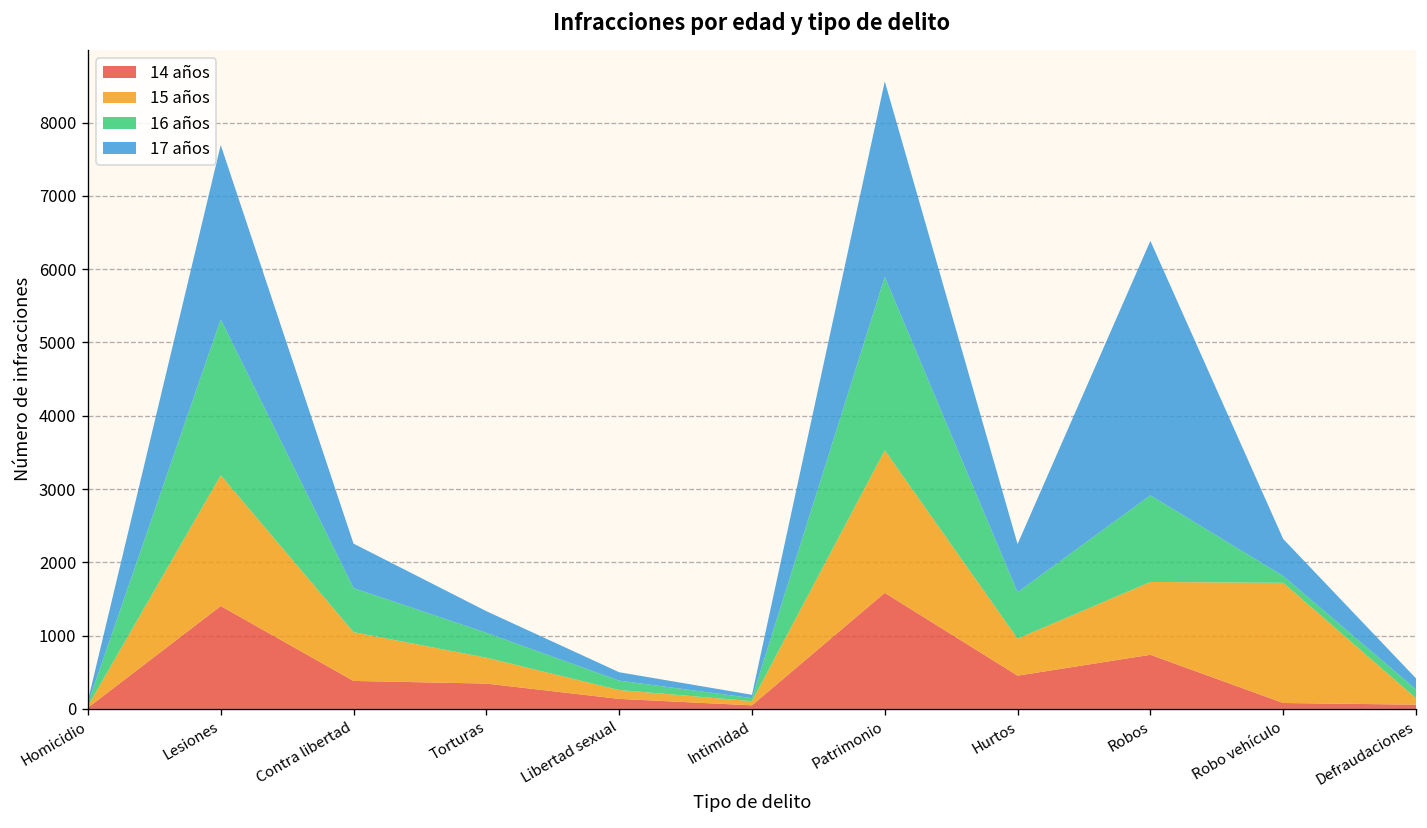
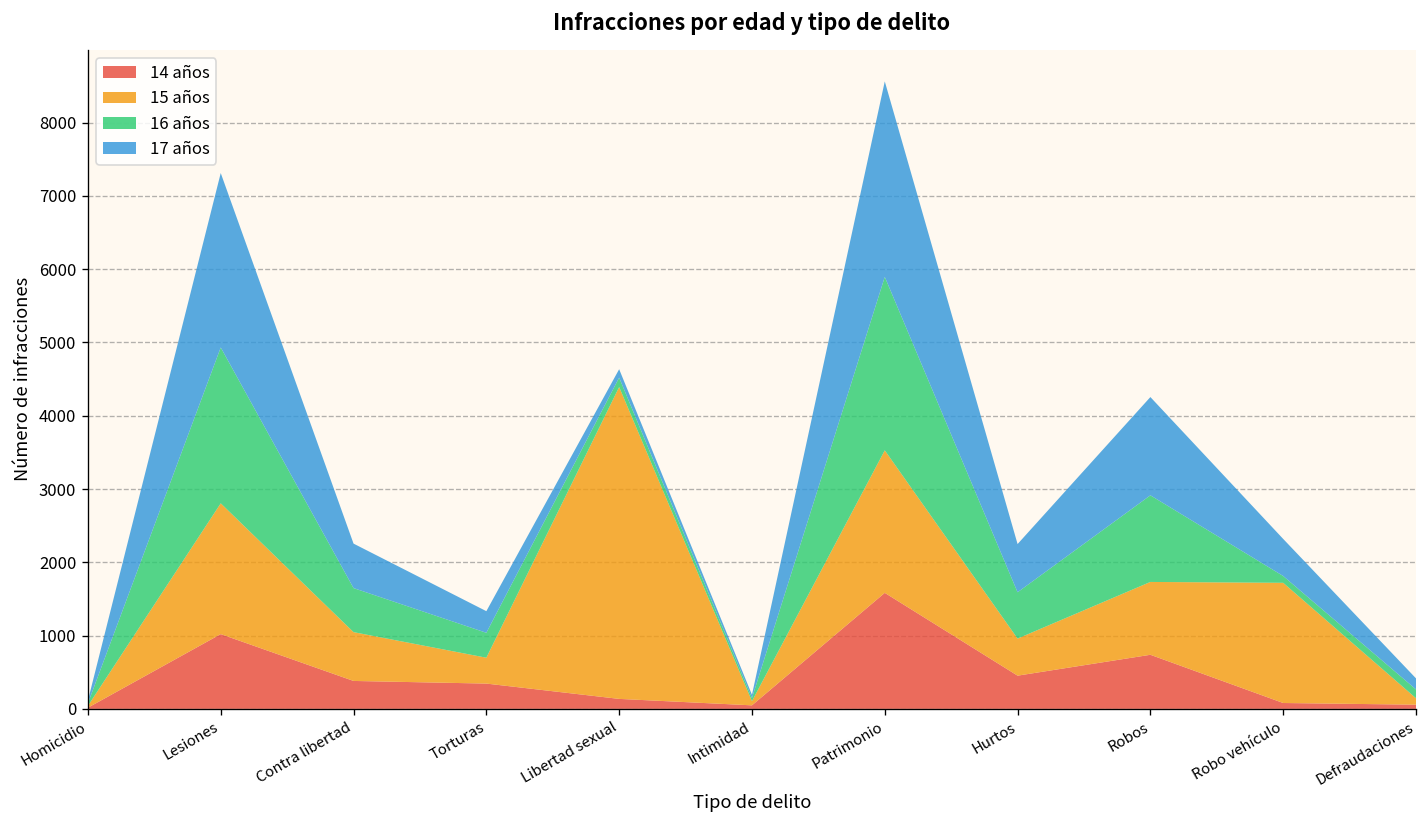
  {
    "14 años": {
-     "Lesiones": 1400,
+     "Lesiones": 1000,
      "Contra libertad": 400,
      "Torturas": 300,
      "Libertad sexual": 100,
      "Intimidad": 0,
      "Patrimonio": 1600,
      "Hurtos": 500,
      "Robos": 700,
      "Robo vehículo": 100,
      "Defraudaciones": 100
    },
    "15 años": {
      "Lesiones": 1800,
      "Contra libertad": 700,
      "Torturas": 400,
-     "Libertad sexual": 100,
+     "Libertad sexual": 4300,
      "Intimidad": 100,
      "Patrimonio": 1900,
      "Hurtos": 500,
      "Robos": 1000,
      "Robo vehículo": 1600,
      "Defraudaciones": 100
    },
    "16 años": {
      "Lesiones": 2100,
      "Contra libertad": 600,
      "Torturas": 300,
      "Libertad sexual": 100,
      "Intimidad": 0,
      "Patrimonio": 2400,
      "Hurtos": 600,
      "Robos": 1200,
      "Robo vehículo": 100,
      "Defraudaciones": 100
    },
    "17 años": {
      "Lesiones": 2400,
      "Contra libertad": 600,
      "Torturas": 300,
      "Libertad sexual": 100,
      "Intimidad": 0,
      "Patrimonio": 2700,
      "Hurtos": 700,
-     "Robos": 3500,
+     "Robos": 1300,
      "Robo vehículo": 500,
      "Defraudaciones": 200
    }
  }
